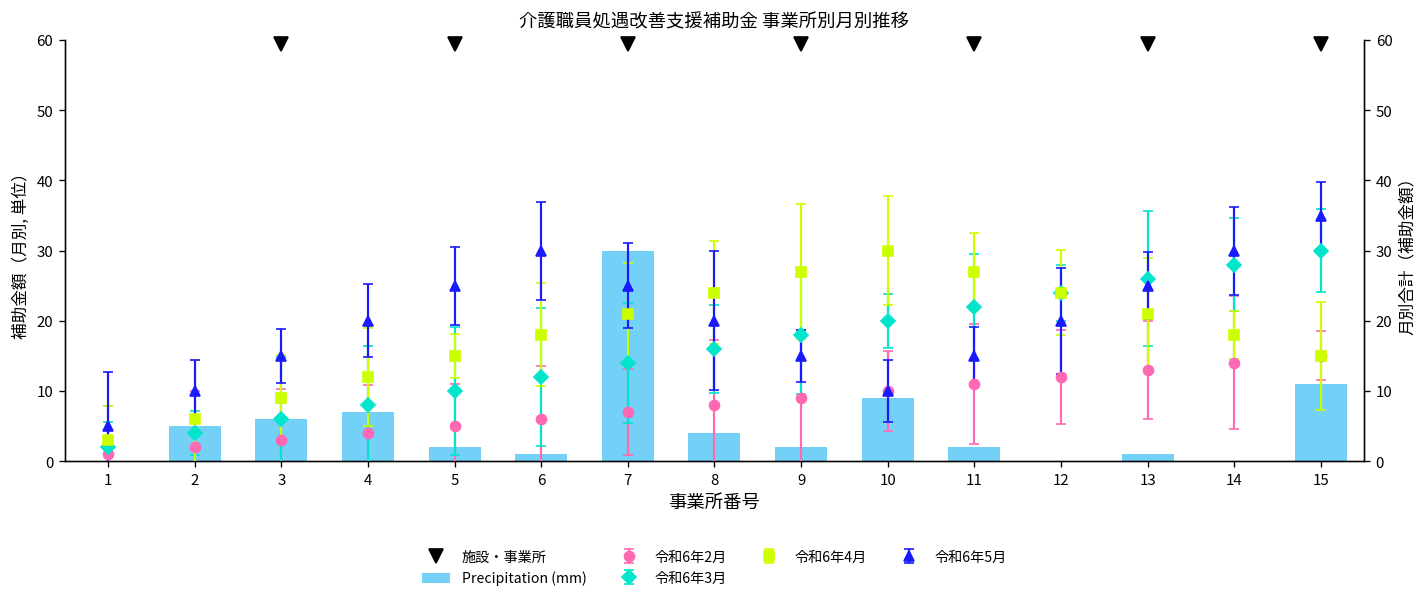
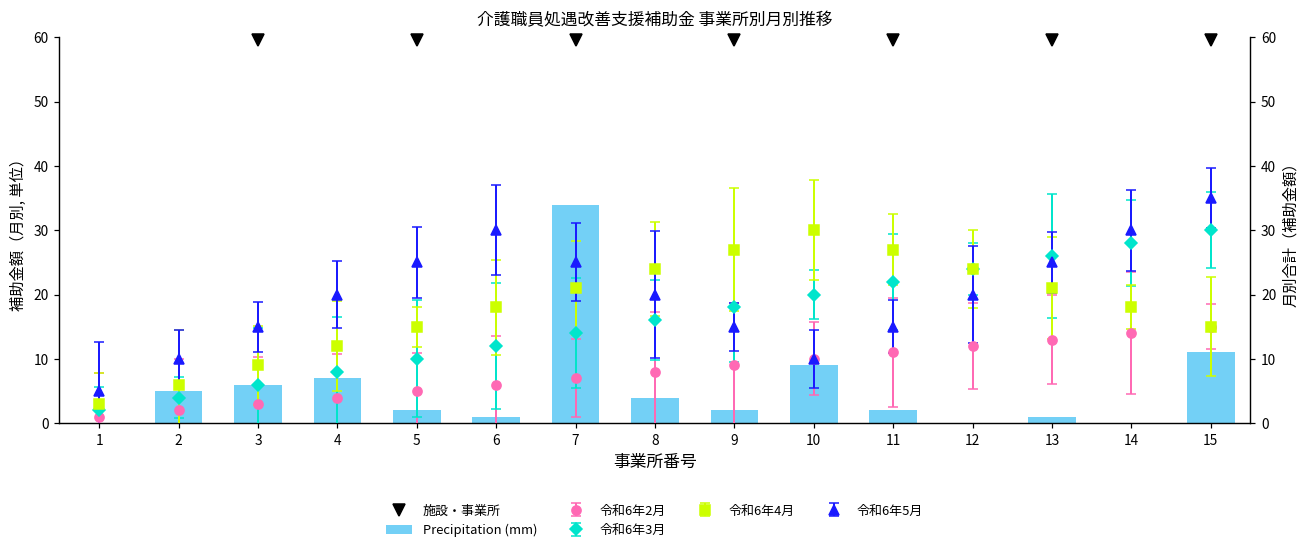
  {
    "Precipitation (mm)": {
      "1": 0,
      "2": 5,
      "3": 6,
      "4": 7,
      "5": 2,
      "6": 1,
-     "7": 30,
+     "7": 34,
      "8": 4,
      "9": 2,
      "10": 9,
      "11": 2,
      "12": 0,
      "13": 1,
      "14": 0,
      "15": 11
    }
  }
